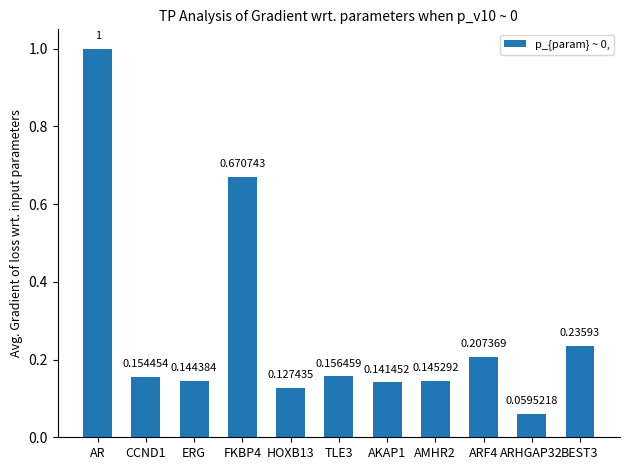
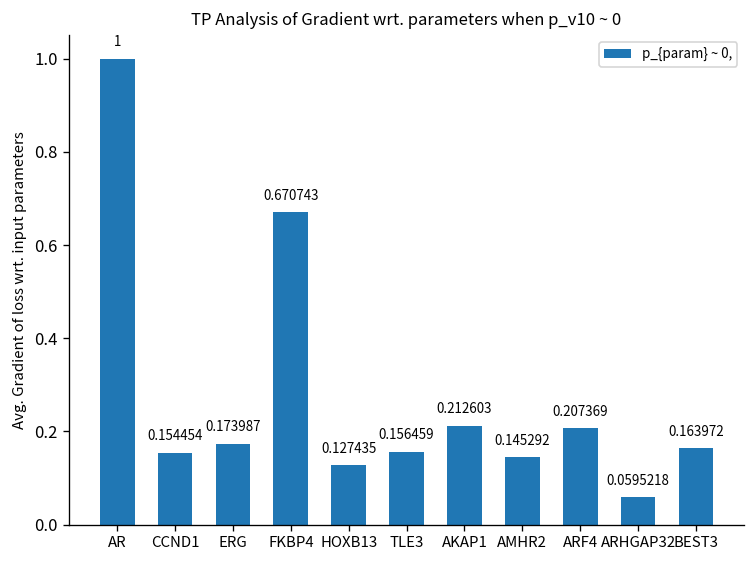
  {
    "AR": 1,
    "CCND1": 0.154454,
-   "ERG": 0.144384,
+   "ERG": 0.173987,
    "FKBP4": 0.670743,
    "HOXB13": 0.127435,
    "TLE3": 0.156459,
-   "AKAP1": 0.141452,
+   "AKAP1": 0.212603,
    "AMHR2": 0.145292,
    "ARF4": 0.207369,
    "ARHGAP32": 0.0595218,
-   "BEST3": 0.23593
+   "BEST3": 0.163972
  }
